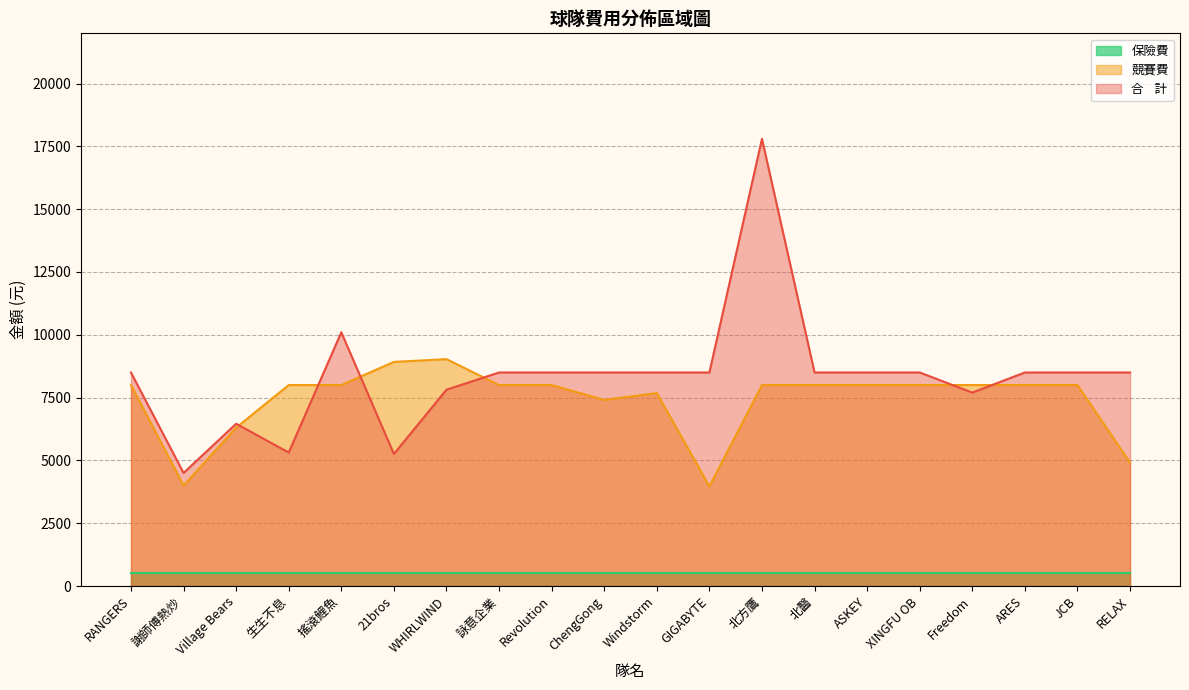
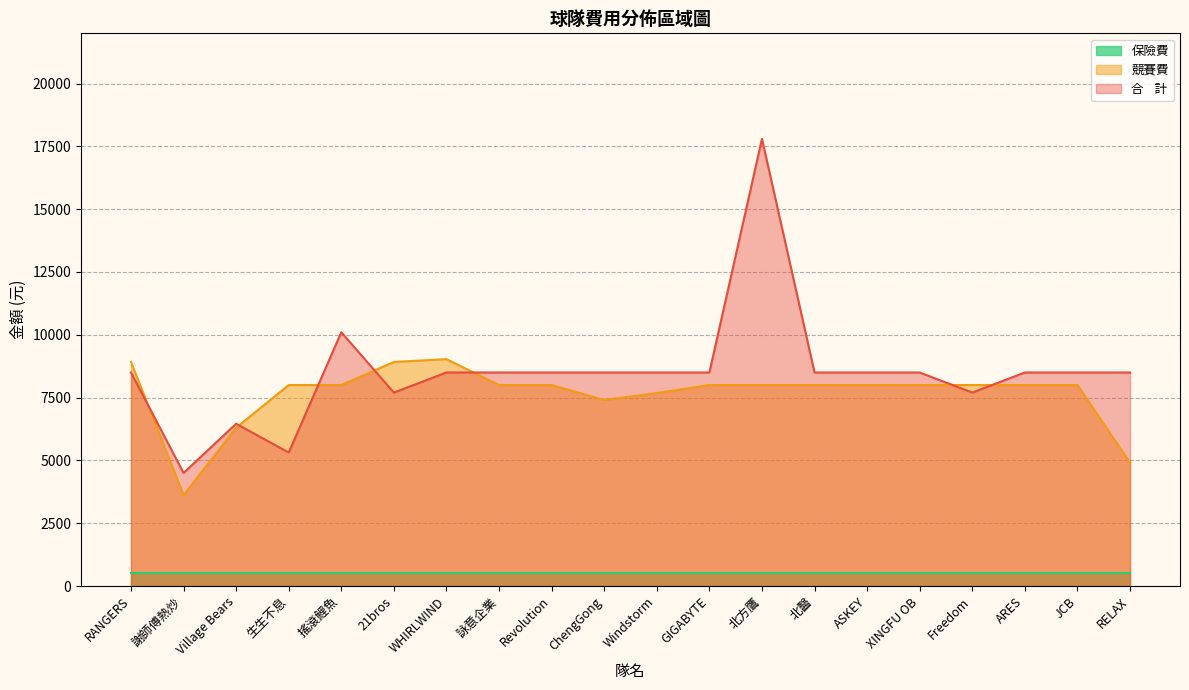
  {
    "保險費": {
      "RANGERS": 500,
      "謝師傅熱炒": 500,
      "Village Bears": 500,
      "生生不息": 500,
      "搖滾鯉魚": 500,
      "21bros": 500,
      "WHIRLWIND": 500,
      "詠意企業": 500,
      "Revolution": 500,
      "ChengGong": 500,
      "Windstorm": 500,
      "GIGABYTE": 500,
      "北方鷹": 500,
      "北醫": 500,
      "ASKEY": 500,
      "XINGFU OB": 500,
      "Freedom": 500,
      "ARES": 500,
      "JCB": 500,
      "RELAX": 500
    },
    "競賽費": {
-     "RANGERS": 8000,
-     "謝師傅熱炒": 4000,
+     "RANGERS": 8900,
+     "謝師傅熱炒": 3600,
      "Village Bears": 6300,
      "生生不息": 8000,
      "搖滾鯉魚": 8000,
      "21bros": 8900,
      "WHIRLWIND": 9000,
      "詠意企業": 8000,
      "Revolution": 8000,
      "ChengGong": 7400,
      "Windstorm": 7700,
-     "GIGABYTE": 4000,
+     "GIGABYTE": 8000,
      "北方鷹": 8000,
      "北醫": 8000,
      "ASKEY": 8000,
      "XINGFU OB": 8000,
      "Freedom": 8000,
      "ARES": 8000,
      "JCB": 8000,
      "RELAX": 4900
    },
    "合 計": {
      "RANGERS": 8500,
      "謝師傅熱炒": 4500,
      "Village Bears": 6500,
      "生生不息": 5300,
      "搖滾鯉魚": 10100,
-     "21bros": 5300,
-     "WHIRLWIND": 7800,
+     "21bros": 7700,
+     "WHIRLWIND": 8500,
      "詠意企業": 8500,
      "Revolution": 8500,
      "ChengGong": 8500,
      "Windstorm": 8500,
      "GIGABYTE": 8500,
      "北方鷹": 17800,
      "北醫": 8500,
      "ASKEY": 8500,
      "XINGFU OB": 8500,
      "Freedom": 7700,
      "ARES": 8500,
      "JCB": 8500,
      "RELAX": 8500
    }
  }
